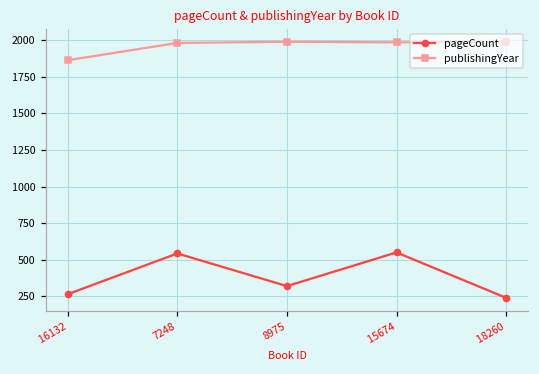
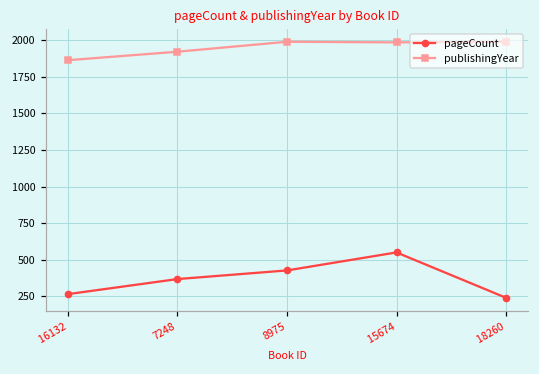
  {
    "pageCount": {
      "16132": 270,
-     "7248": 540,
-     "8975": 320,
+     "7248": 370,
+     "8975": 430,
      "15674": 550,
      "18260": 240
    },
    "publishingYear": {
      "16132": 1860,
-     "7248": 1980,
+     "7248": 1920,
      "8975": 1990,
      "15674": 1990
    }
  }
